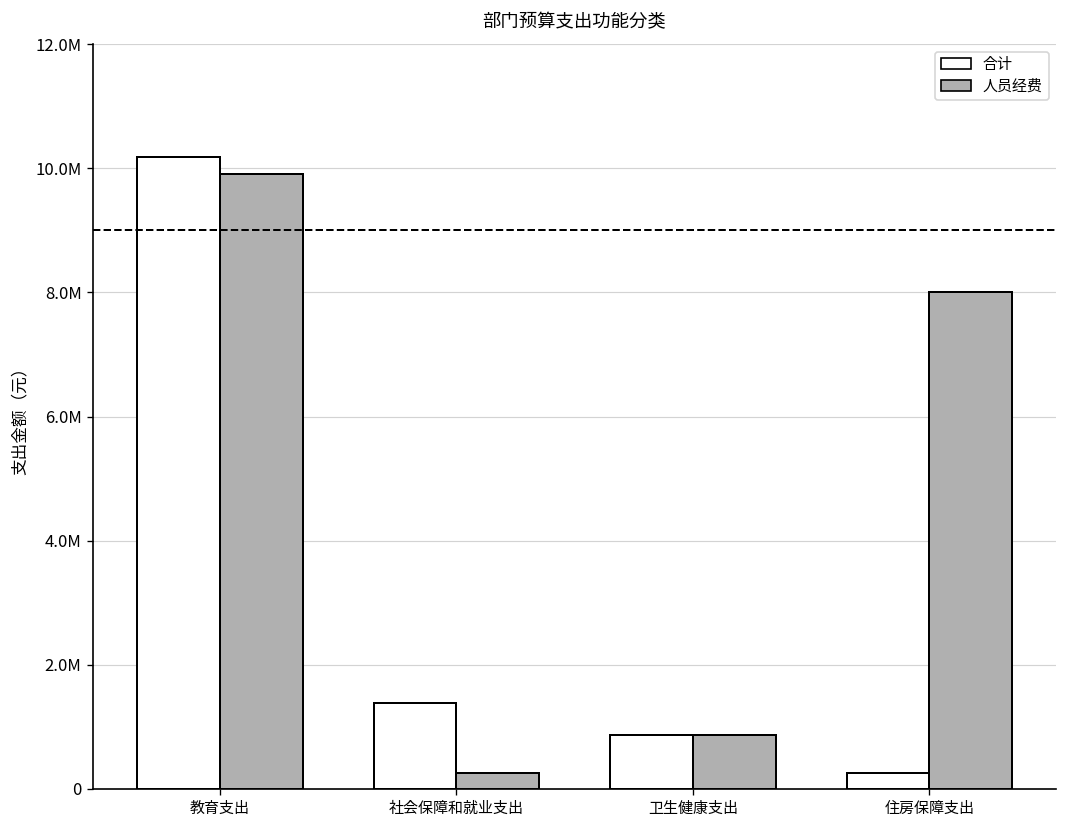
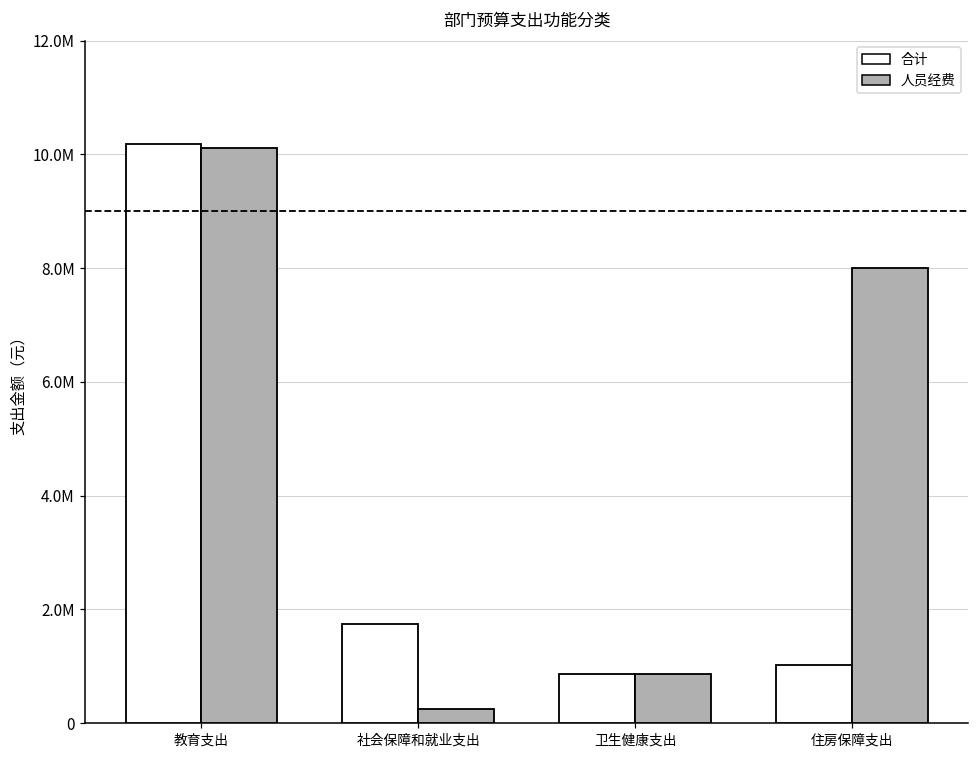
  {
    "合计": {
      "教育支出": 10200000,
-     "社会保障和就业支出": 1400000,
+     "社会保障和就业支出": 1700000,
      "卫生健康支出": 900000,
-     "住房保障支出": 300000
+     "住房保障支出": 1000000
    },
    "人员经费": {
-     "教育支出": 9900000,
+     "教育支出": 10100000,
      "社会保障和就业支出": 300000,
      "卫生健康支出": 900000,
      "住房保障支出": 8000000
    }
  }
